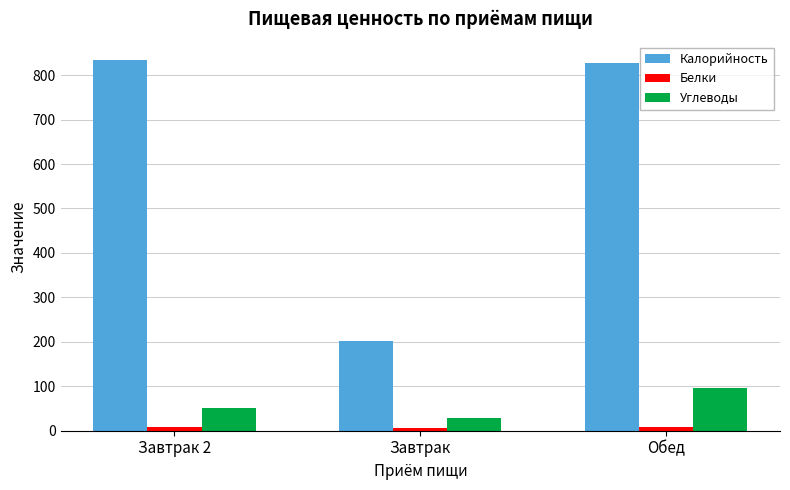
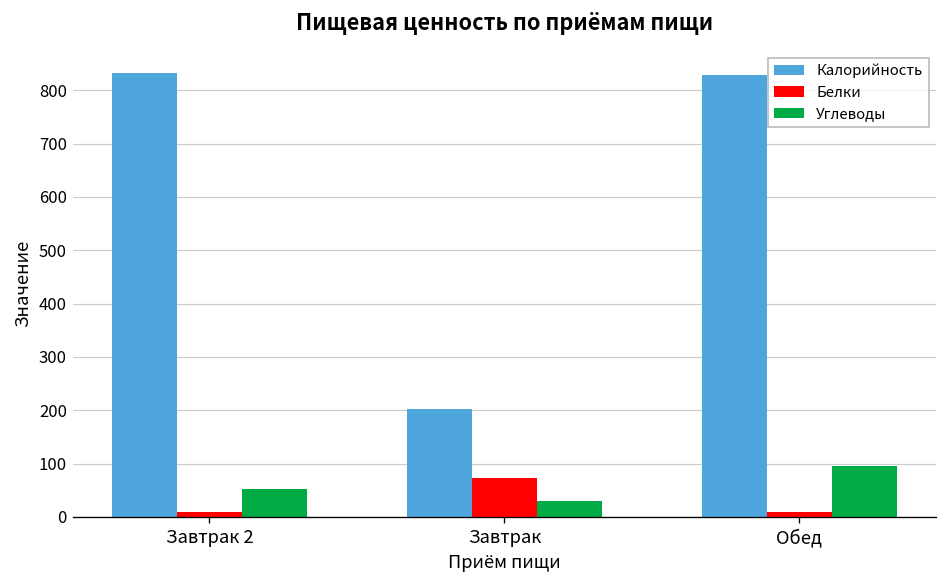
  {
    "Калорийность": {
      "Завтрак 2": 830,
      "Завтрак": 200,
      "Обед": 830
    },
    "Белки": {
      "Завтрак 2": 10,
-     "Завтрак": 10,
+     "Завтрак": 70,
      "Обед": 10
    },
    "Углеводы": {
      "Завтрак 2": 50,
      "Завтрак": 30,
      "Обед": 100
    }
  }
